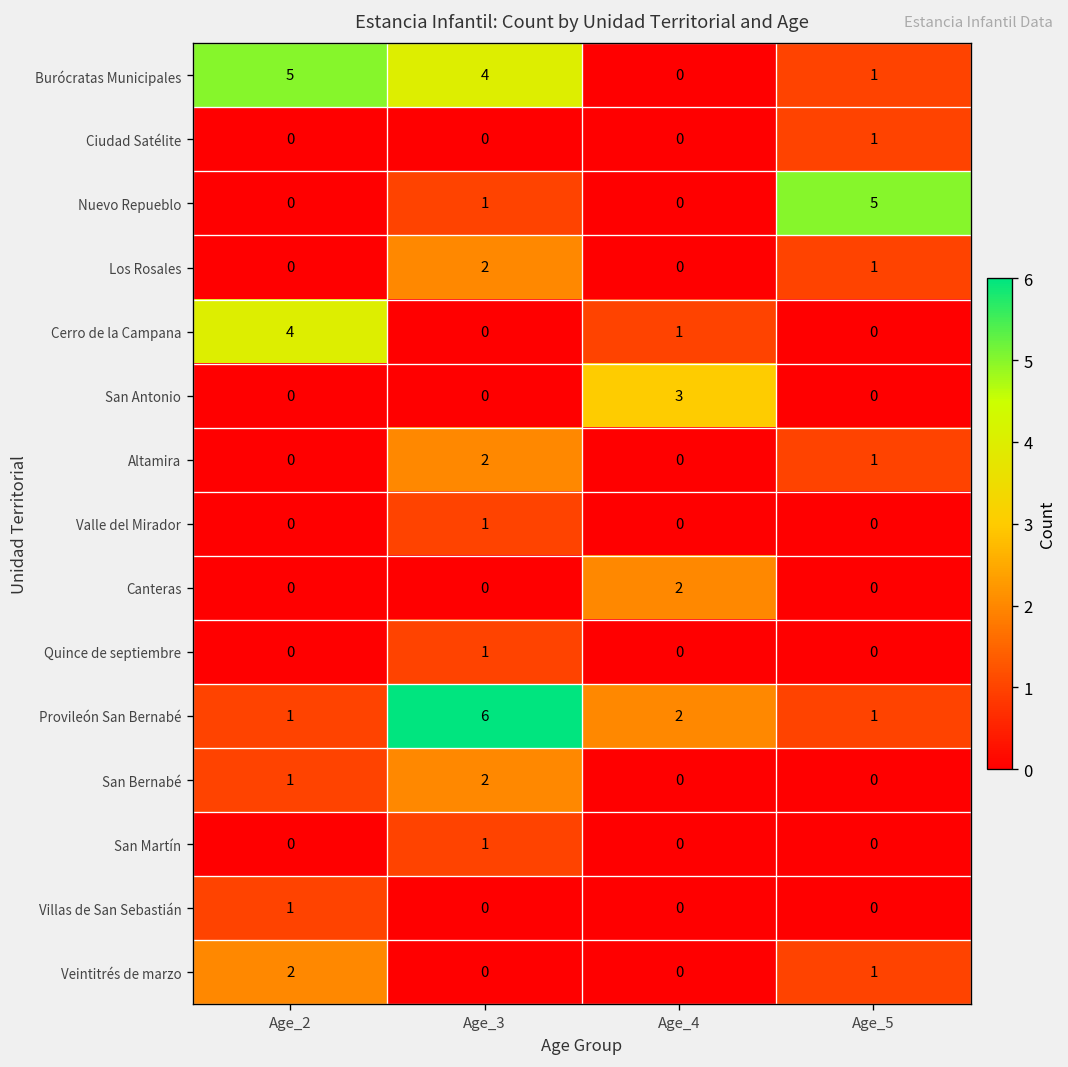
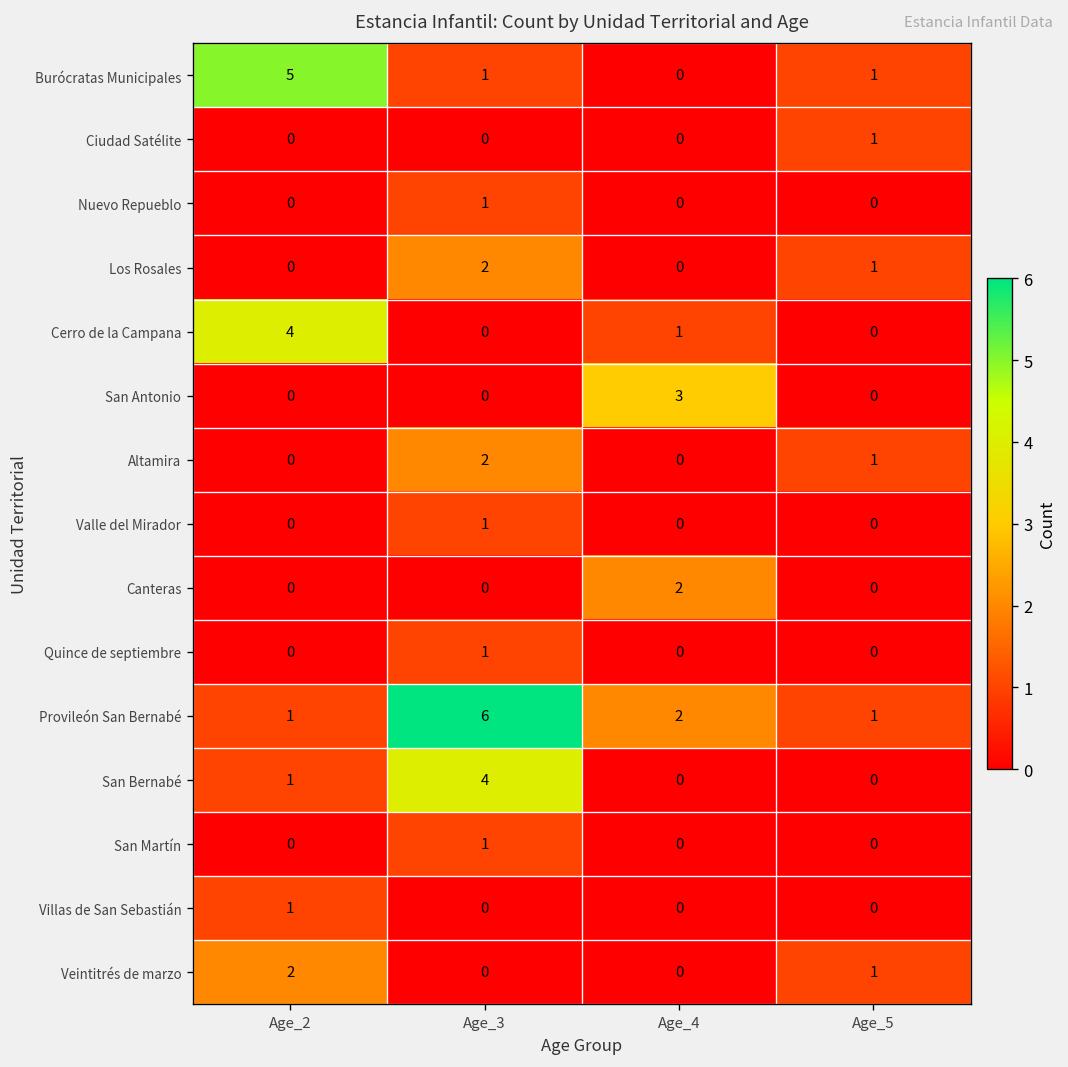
  {
    "Burócratas Municipales": {
      "Age_2": 5,
-     "Age_3": 4,
+     "Age_3": 1,
      "Age_4": 0,
      "Age_5": 1
    },
    "Ciudad Satélite": {
      "Age_2": 0,
      "Age_3": 0,
      "Age_4": 0,
      "Age_5": 1
    },
    "Nuevo Repueblo": {
      "Age_2": 0,
      "Age_3": 1,
      "Age_4": 0,
-     "Age_5": 5
+     "Age_5": 0
    },
    "Los Rosales": {
      "Age_2": 0,
      "Age_3": 2,
      "Age_4": 0,
      "Age_5": 1
    },
    "Cerro de la Campana": {
      "Age_2": 4,
      "Age_3": 0,
      "Age_4": 1,
      "Age_5": 0
    },
    "San Antonio": {
      "Age_2": 0,
      "Age_3": 0,
      "Age_4": 3,
      "Age_5": 0
    },
    "Altamira": {
      "Age_2": 0,
      "Age_3": 2,
      "Age_4": 0,
      "Age_5": 1
    },
    "Valle del Mirador": {
      "Age_2": 0,
      "Age_3": 1,
      "Age_4": 0,
      "Age_5": 0
    },
    "Canteras": {
      "Age_2": 0,
      "Age_3": 0,
      "Age_4": 2,
      "Age_5": 0
    },
    "Quince de septiembre": {
      "Age_2": 0,
      "Age_3": 1,
      "Age_4": 0,
      "Age_5": 0
    },
    "Provileón San Bernabé": {
      "Age_2": 1,
      "Age_3": 6,
      "Age_4": 2,
      "Age_5": 1
    },
    "San Bernabé": {
      "Age_2": 1,
-     "Age_3": 2,
+     "Age_3": 4,
      "Age_4": 0,
      "Age_5": 0
    },
    "San Martín": {
      "Age_2": 0,
      "Age_3": 1,
      "Age_4": 0,
      "Age_5": 0
    },
    "Villas de San Sebastián": {
      "Age_2": 1,
      "Age_3": 0,
      "Age_4": 0,
      "Age_5": 0
    },
    "Veintitrés de marzo": {
      "Age_2": 2,
      "Age_3": 0,
      "Age_4": 0,
      "Age_5": 1
    }
  }
